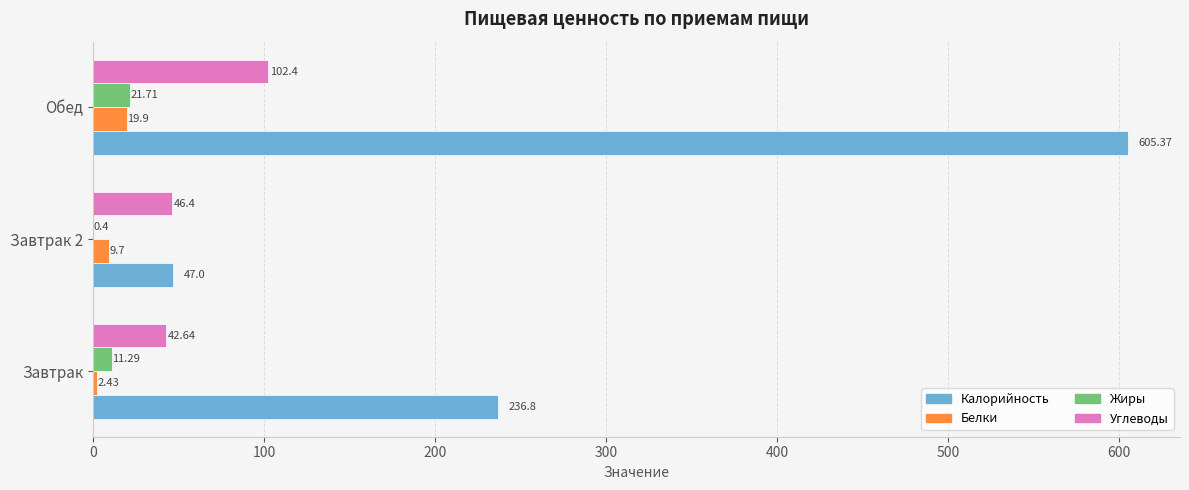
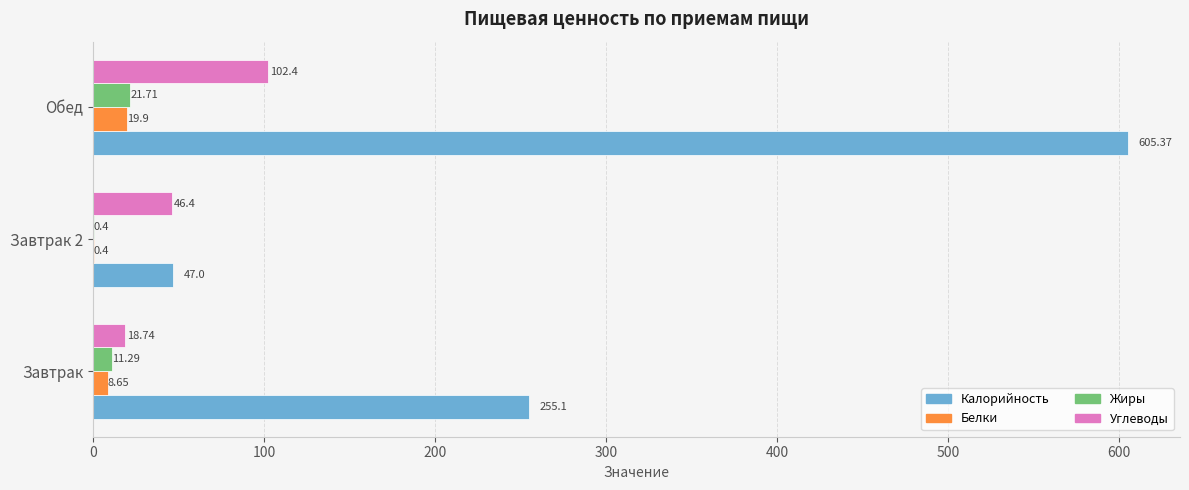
  {
    "Калорийность": {
      "Обед": 605.37,
      "Завтрак 2": 47.0,
-     "Завтрак": 236.8
+     "Завтрак": 255.1
    },
    "Белки": {
      "Обед": 19.9,
-     "Завтрак 2": 9.7,
-     "Завтрак": 2.43
+     "Завтрак 2": 0.4,
+     "Завтрак": 8.65
    },
    "Жиры": {
      "Обед": 21.71,
      "Завтрак 2": 0.4,
      "Завтрак": 11.29
    },
    "Углеводы": {
      "Обед": 102.4,
      "Завтрак 2": 46.4,
-     "Завтрак": 42.64
+     "Завтрак": 18.74
    }
  }
